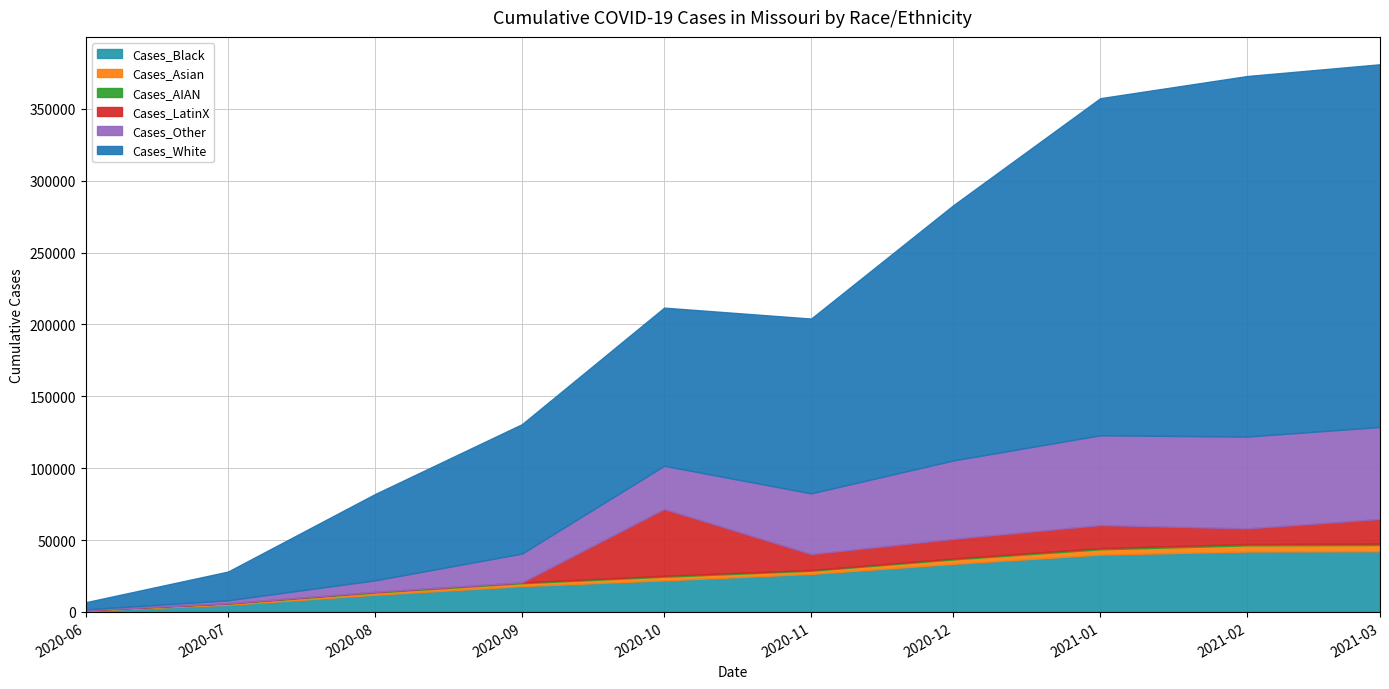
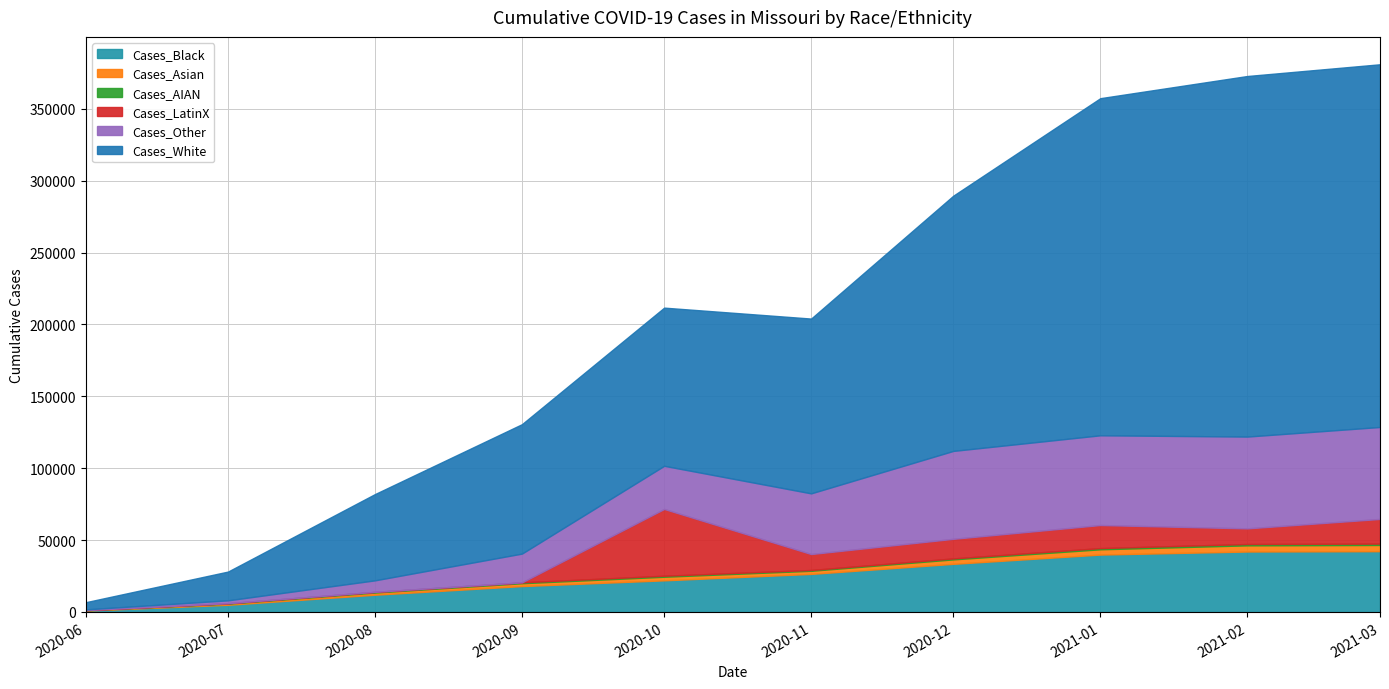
  {
    "Cases_LatinX": {
      "2020-10": 46000,
      "2020-11": 11000,
      "2020-12": 14000,
      "2021-01": 16000,
      "2021-02": 11000,
      "2021-03": 17000
    },
    "Cases_Other": {
      "2020-07": 2000,
      "2020-08": 8000,
      "2020-09": 20000,
      "2020-10": 30000,
      "2020-11": 42000,
-     "2020-12": 55000,
+     "2020-12": 61000,
      "2021-01": 62000,
      "2021-02": 64000,
      "2021-03": 64000
    }
  }
